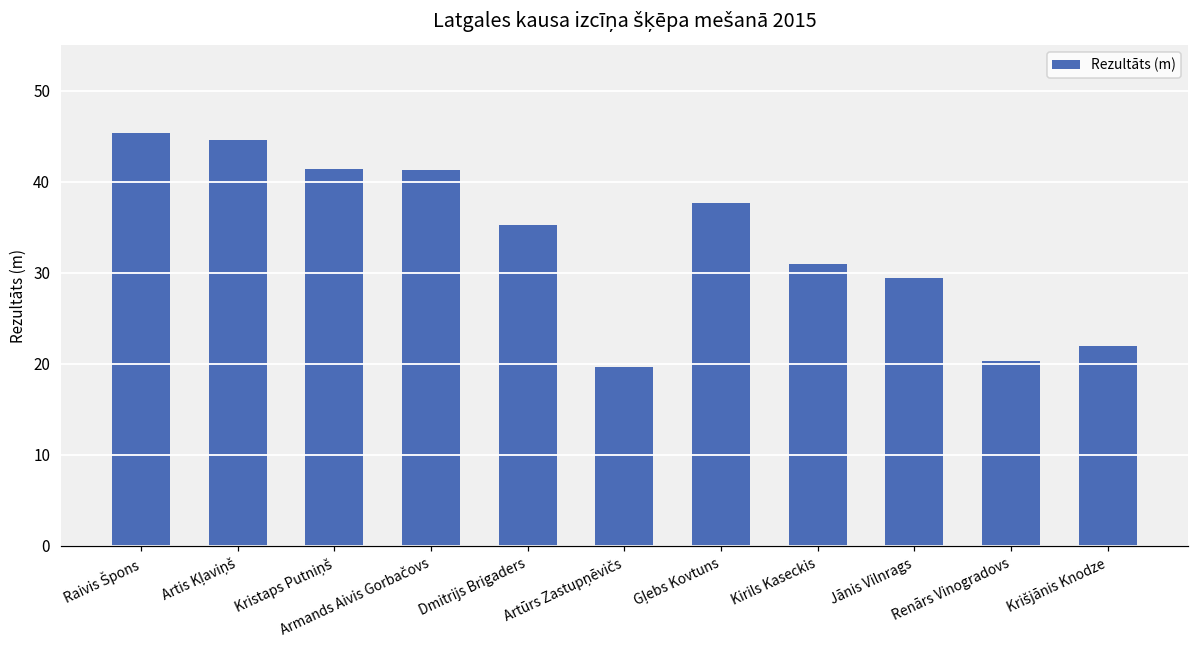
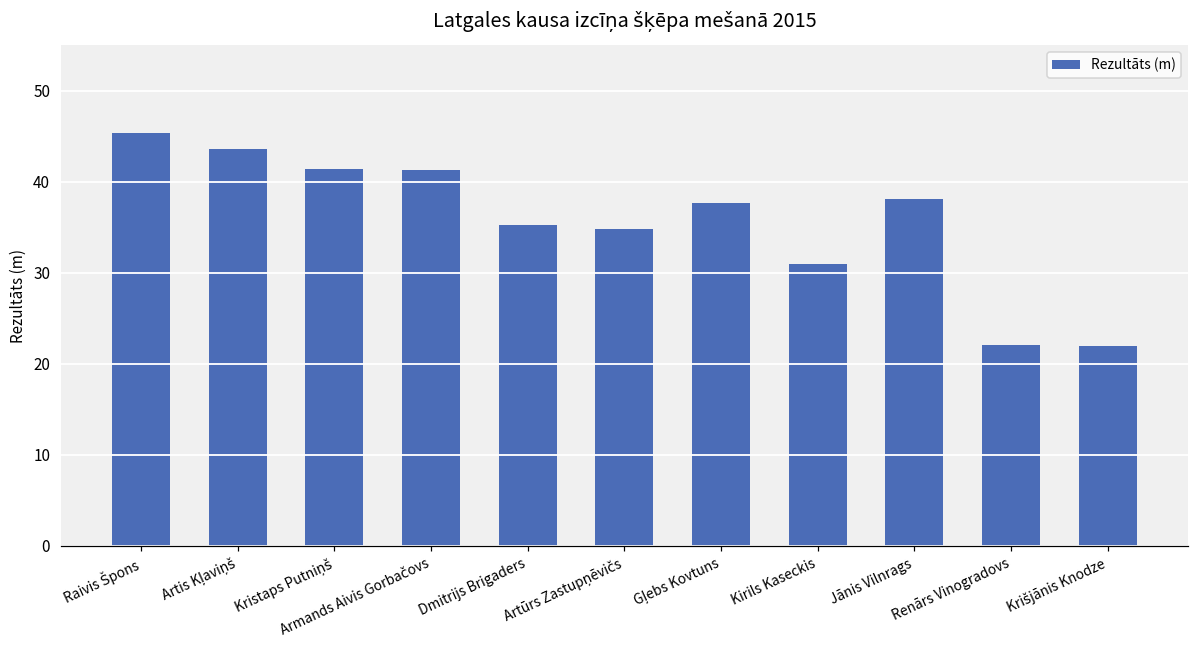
  {
    "Raivis Špons": 45,
-   "Artis Kļaviņš": 45,
+   "Artis Kļaviņš": 44,
    "Kristaps Putniņš": 41,
    "Armands Aivis Gorbačovs": 41,
    "Dmitrijs Brigaders": 35,
-   "Artūrs Zastupņēvičs": 20,
+   "Artūrs Zastupņēvičs": 35,
    "Gļebs Kovtuns": 38,
    "Kirils Kaseckis": 31,
-   "Jānis Vilnrags": 29,
-   "Renārs Vinogradovs": 20,
+   "Jānis Vilnrags": 38,
+   "Renārs Vinogradovs": 22,
    "Krišjānis Knodze": 22
  }
